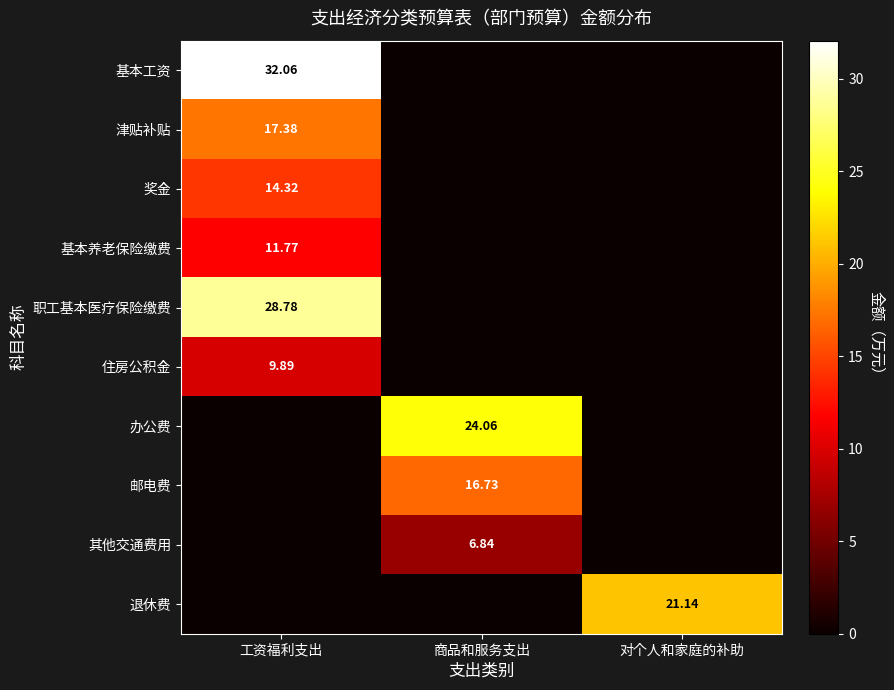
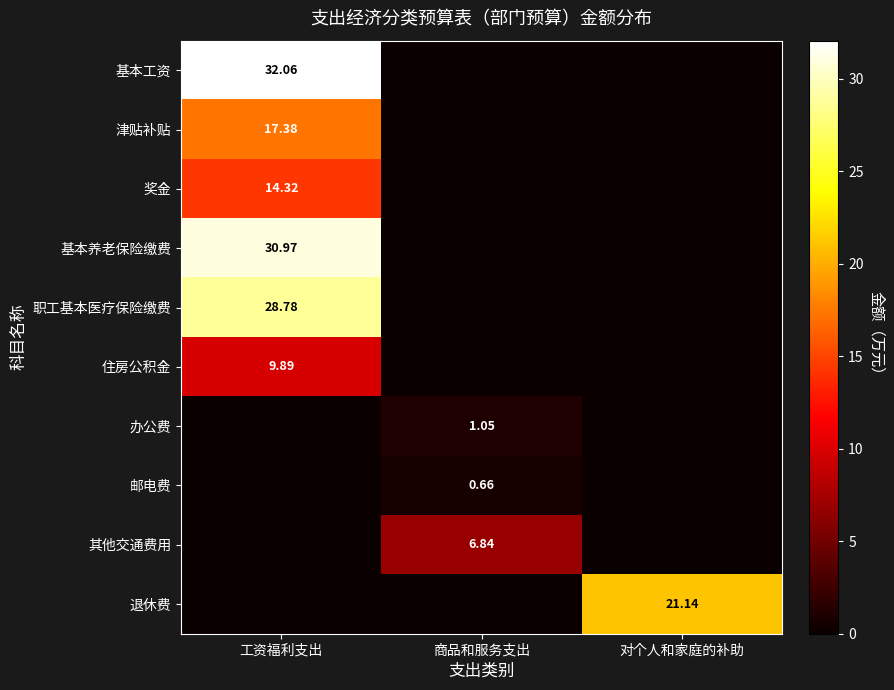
  {
    "基本工资": {
      "工资福利支出": 32.06
    },
    "津贴补贴": {
      "工资福利支出": 17.38
    },
    "奖金": {
      "工资福利支出": 14.32
    },
    "基本养老保险缴费": {
-     "工资福利支出": 11.77
+     "工资福利支出": 30.97
    },
    "职工基本医疗保险缴费": {
      "工资福利支出": 28.78
    },
    "住房公积金": {
      "工资福利支出": 9.89
    },
    "办公费": {
-     "商品和服务支出": 24.06
+     "商品和服务支出": 1.05
    },
    "邮电费": {
-     "商品和服务支出": 16.73
+     "商品和服务支出": 0.66
    },
    "其他交通费用": {
      "商品和服务支出": 6.84
    },
    "退休费": {
      "对个人和家庭的补助": 21.14
    }
  }
